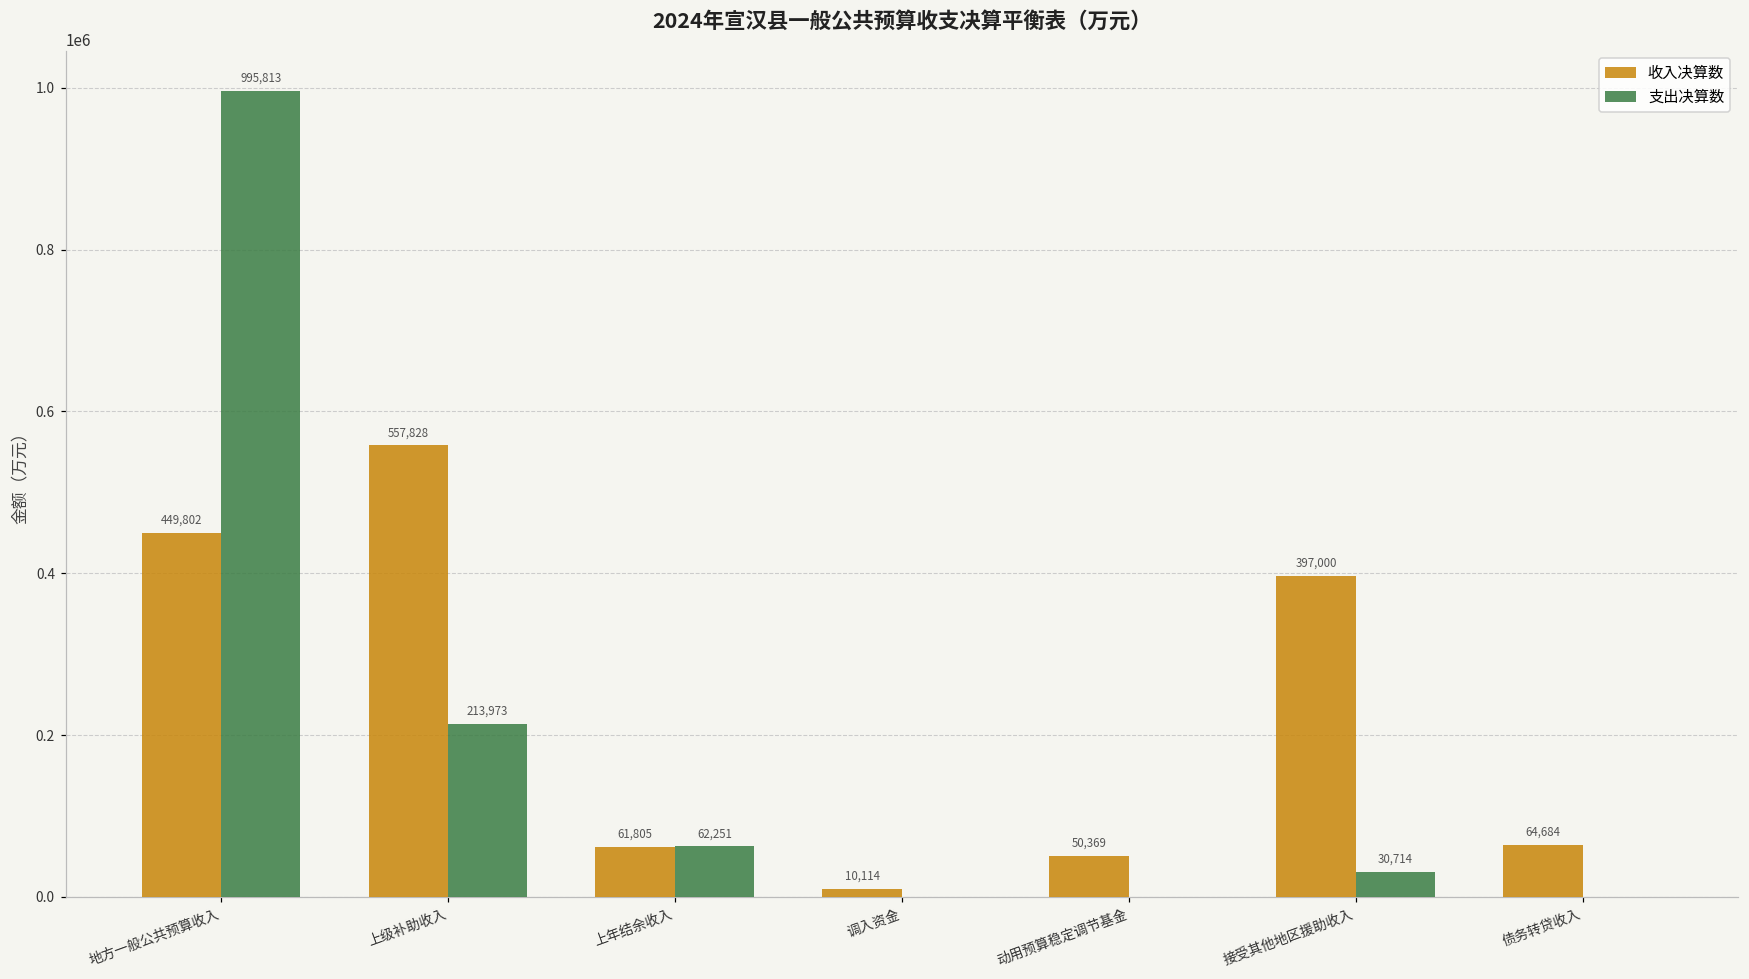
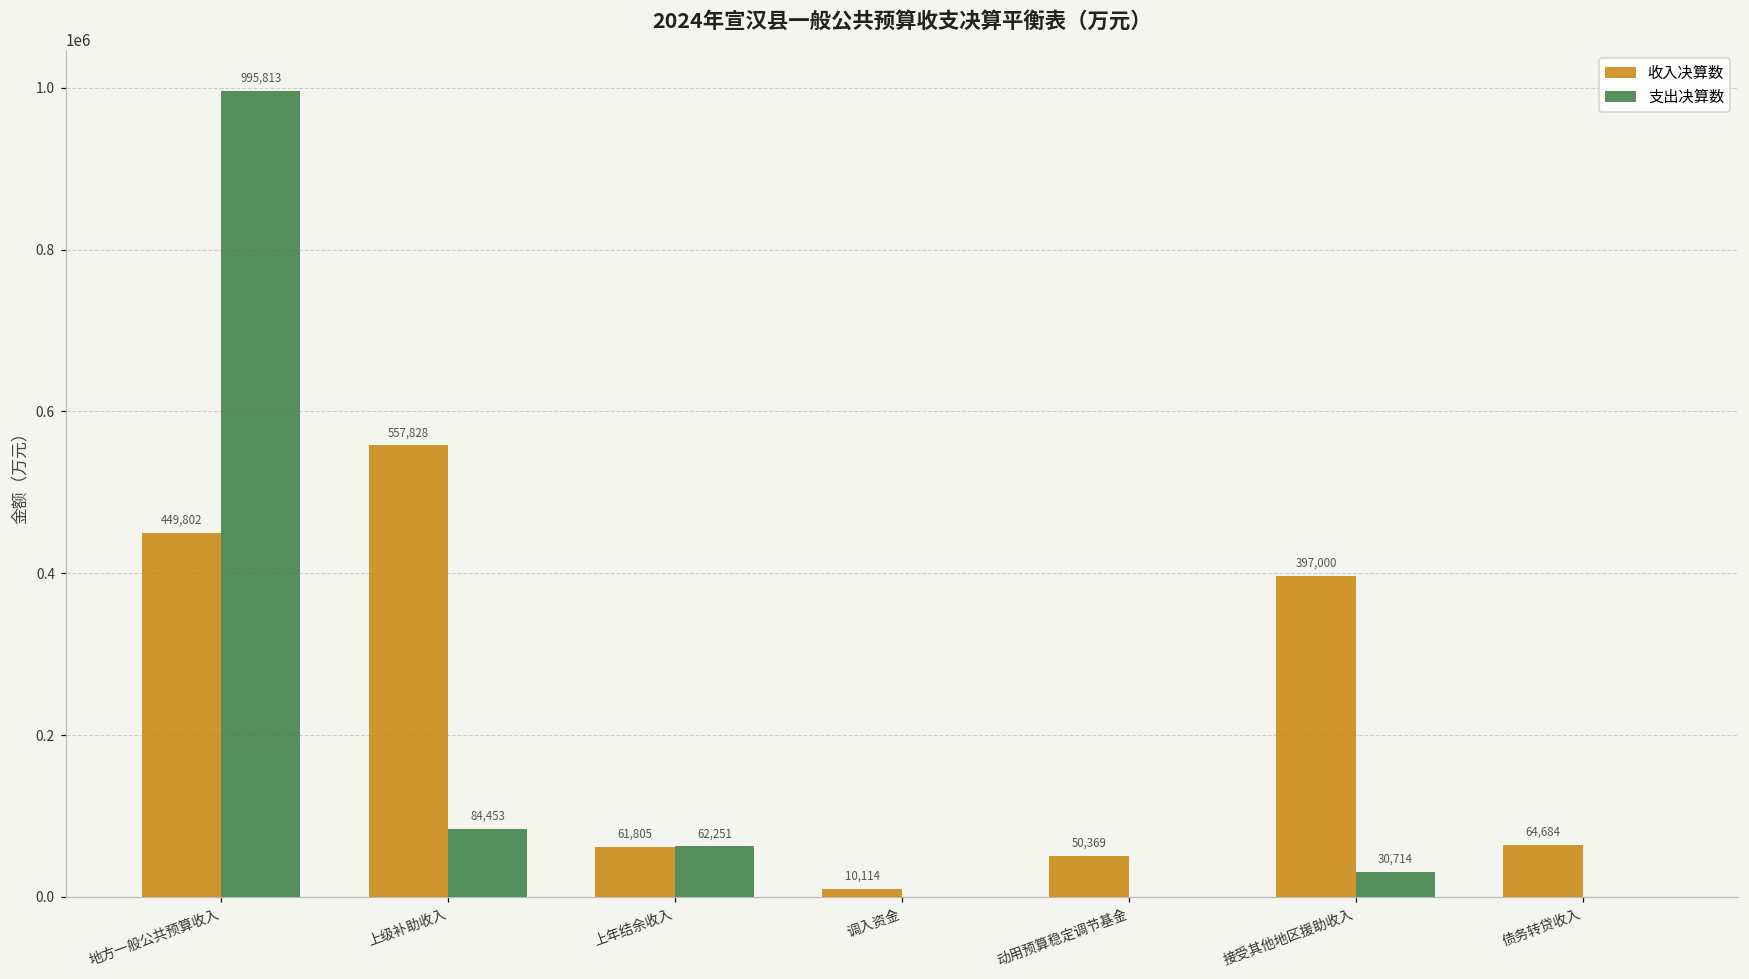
  {
    "收入决算数": {
      "地方一般公共预算收入": "449,802",
      "上级补助收入": "557,828",
      "上年结余收入": "61,805",
      "调入资金": "10,114",
      "动用预算稳定调节基金": "50,369",
      "接受其他地区援助收入": "397,000",
      "债务转贷收入": "64,684"
    },
    "支出决算数": {
      "地方一般公共预算收入": "995,813",
-     "上级补助收入": "213,973",
+     "上级补助收入": "84,453",
      "上年结余收入": "62,251",
      "接受其他地区援助收入": "30,714"
    }
  }
